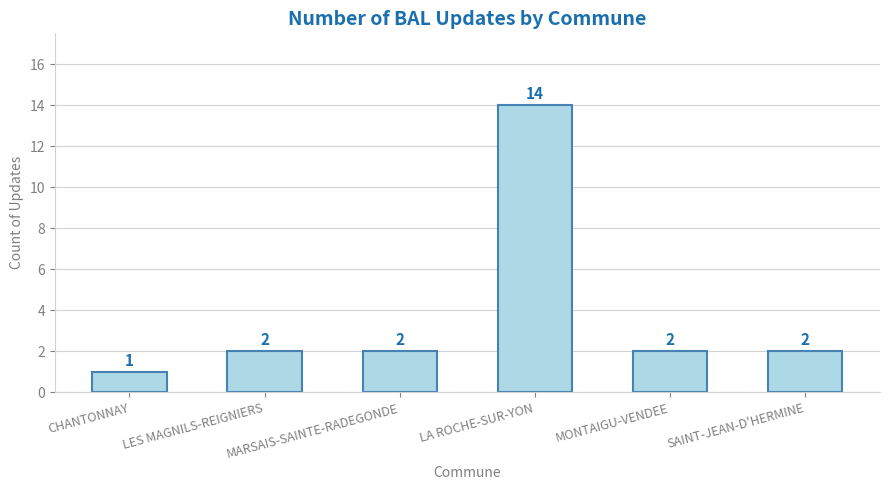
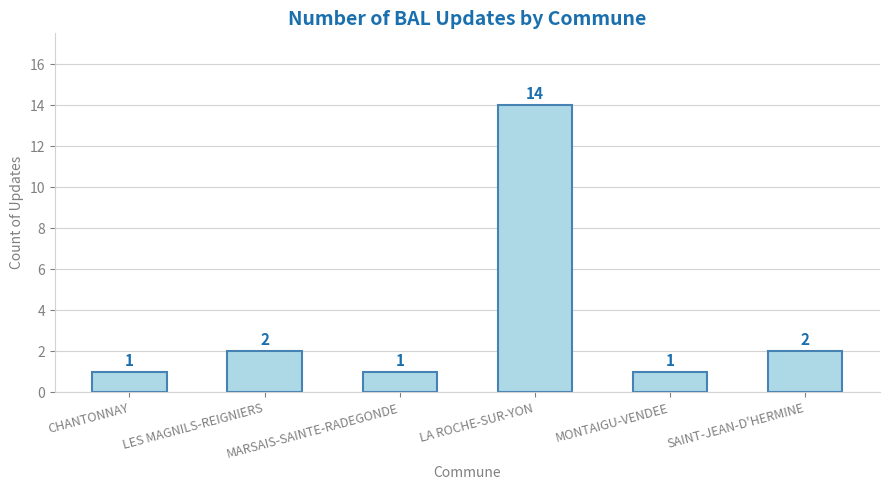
  {
    "CHANTONNAY": 1,
    "LES MAGNILS-REIGNIERS": 2,
-   "MARSAIS-SAINTE-RADEGONDE": 2,
+   "MARSAIS-SAINTE-RADEGONDE": 1,
    "LA ROCHE-SUR-YON": 14,
-   "MONTAIGU-VENDEE": 2,
+   "MONTAIGU-VENDEE": 1,
    "SAINT-JEAN-D'HERMINE": 2
  }
